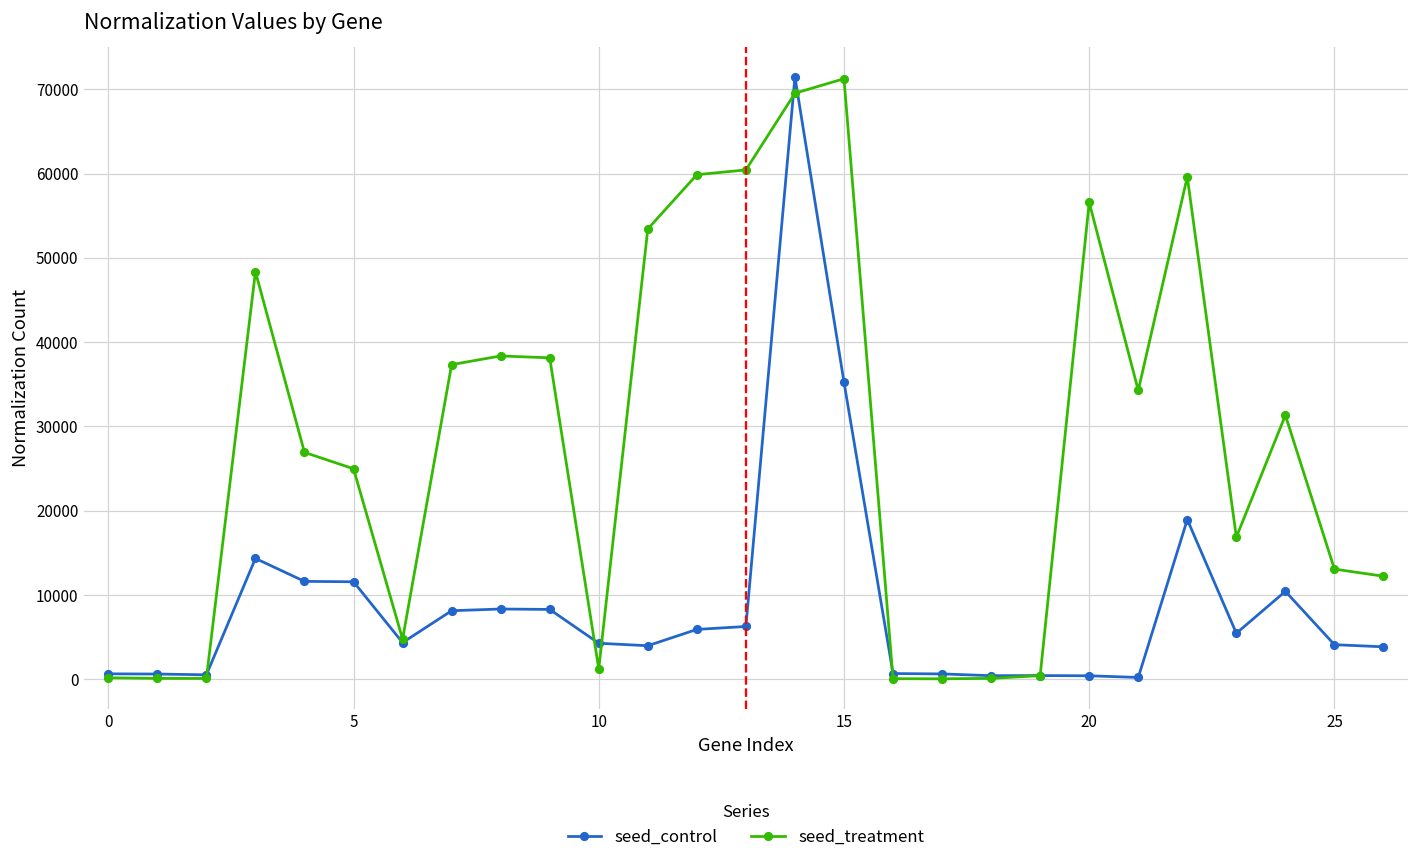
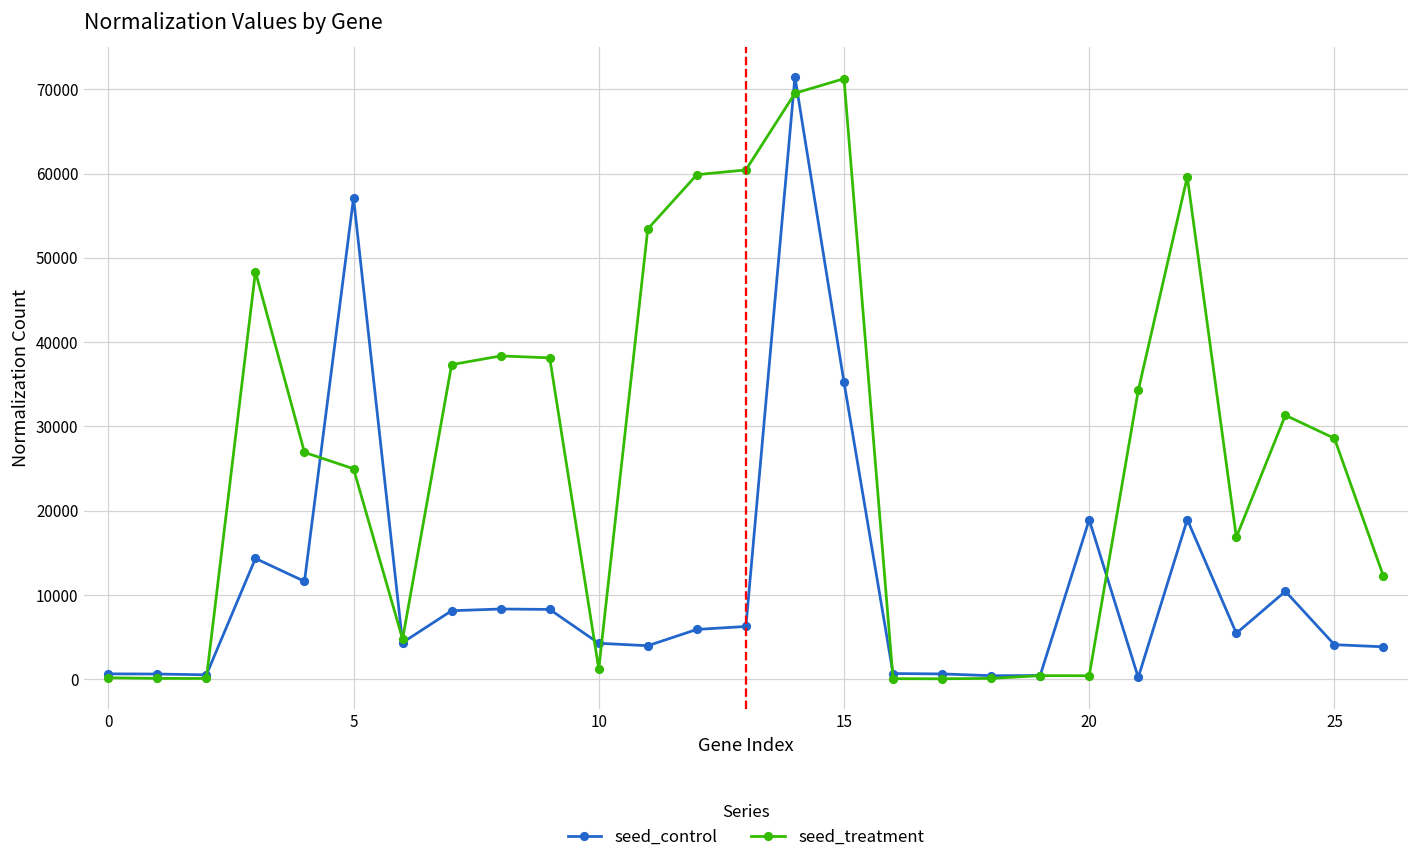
  {
    "seed_control": {
      "0": 1000,
-     "5": 12000,
+     "5": 57000,
      "10": 4000,
      "15": 35000,
-     "20": 0,
+     "20": 19000,
      "25": 4000
    },
    "seed_treatment": {
      "0": 0,
      "5": 25000,
      "10": 1000,
      "15": 71000,
-     "20": 57000,
-     "25": 13000
+     "20": 0,
+     "25": 29000
    }
  }
